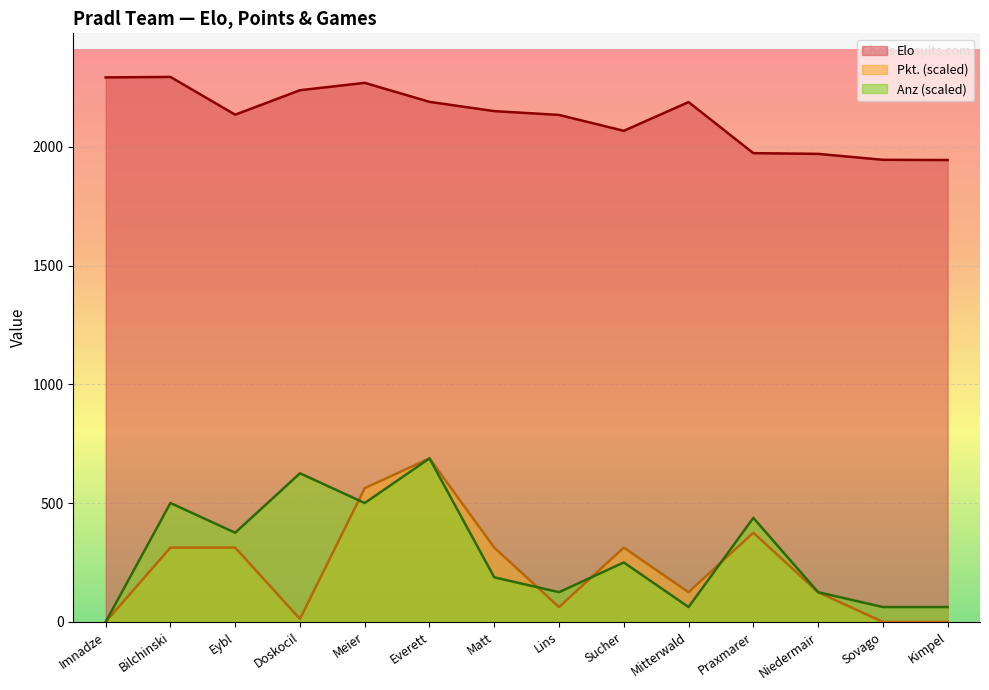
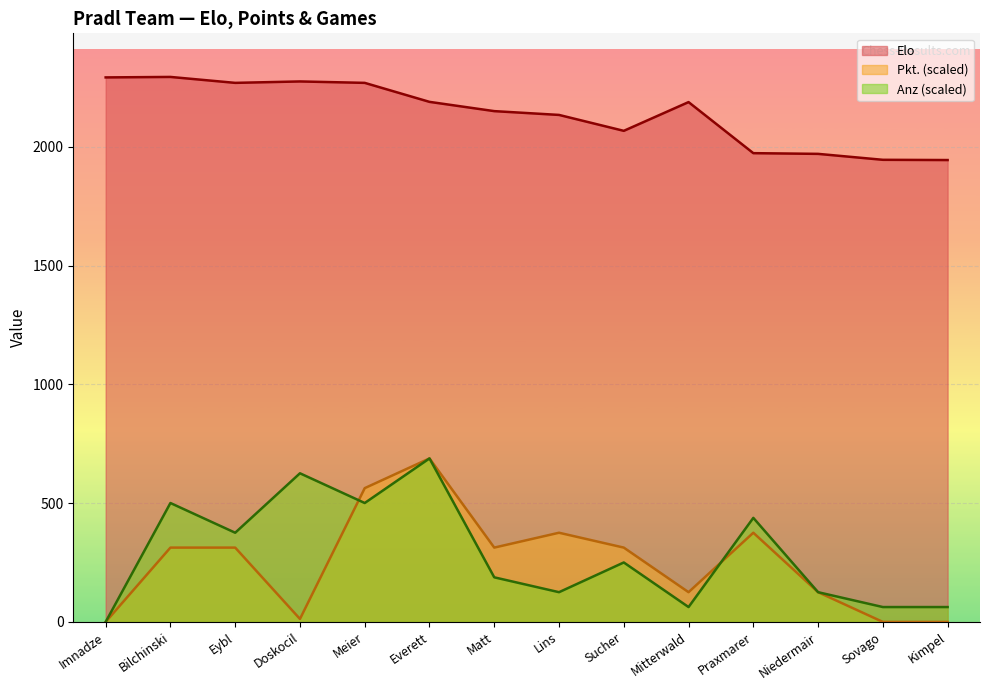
  {
    "Elo": {
      "Imnadze": 2290,
      "Bilchinski": 2300,
-     "Eybl": 2140,
-     "Doskocil": 2240,
+     "Eybl": 2270,
+     "Doskocil": 2280,
      "Meier": 2270,
      "Everett": 2190,
      "Matt": 2150,
      "Lins": 2140,
      "Sucher": 2070,
      "Mitterwald": 2190,
      "Praxmarer": 1970,
      "Niedermair": 1970,
      "Sovago": 1950,
      "Kimpel": 1950
    },
    "Pkt. (scaled)": {
      "Bilchinski": 310,
      "Eybl": 310,
      "Doskocil": 10,
      "Meier": 560,
      "Matt": 310,
-     "Lins": 60,
+     "Lins": 380,
      "Sucher": 310,
      "Mitterwald": 130,
      "Praxmarer": 380,
      "Sovago": 0,
      "Kimpel": 0
    },
    "Anz (scaled)": {
      "Bilchinski": 500,
      "Eybl": 380,
      "Doskocil": 630,
      "Meier": 500,
      "Matt": 190,
      "Lins": 130,
      "Sucher": 250,
      "Mitterwald": 60,
      "Praxmarer": 440,
      "Sovago": 60,
      "Kimpel": 60
    }
  }
